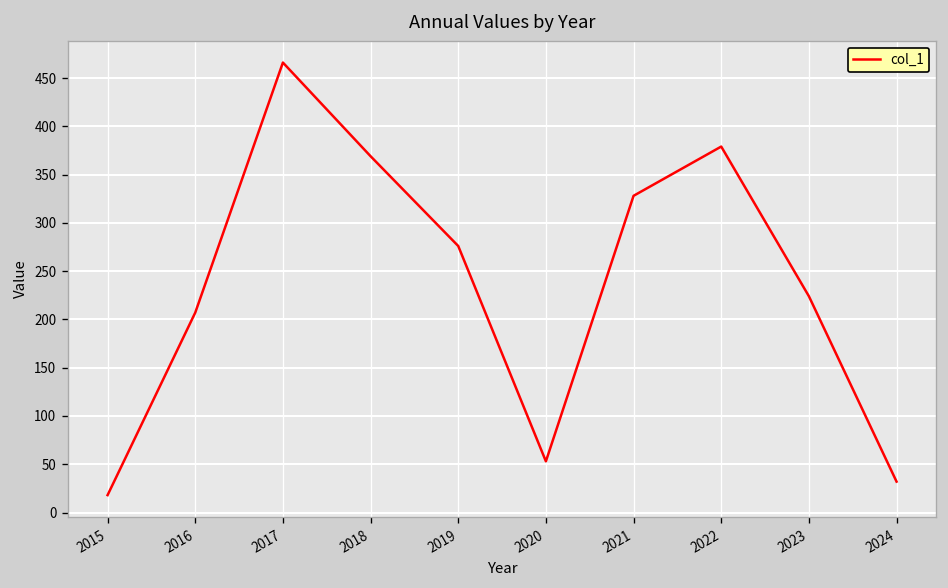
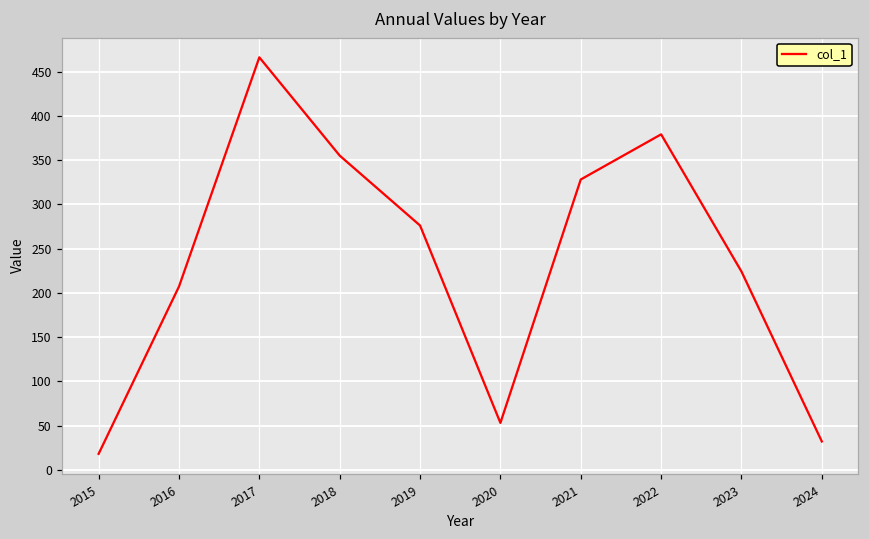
  {
    "2015": 20,
    "2016": 210,
    "2017": 470,
-   "2018": 370,
+   "2018": 360,
    "2019": 280,
    "2020": 50,
    "2021": 330,
    "2022": 380,
    "2023": 220,
    "2024": 30
  }
